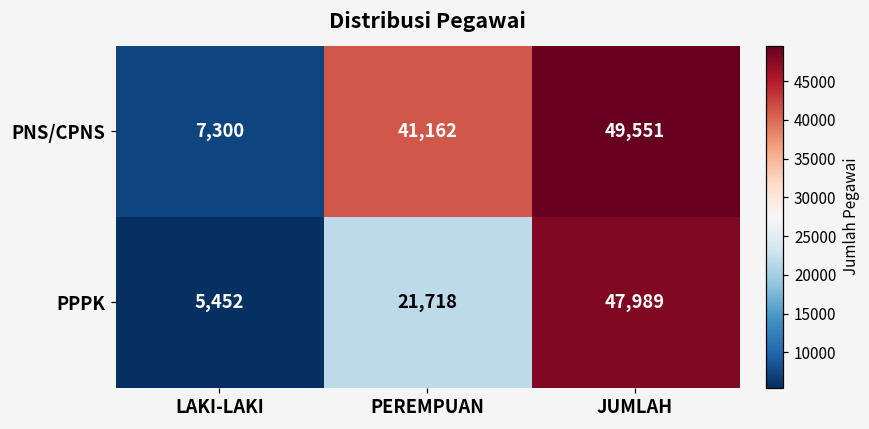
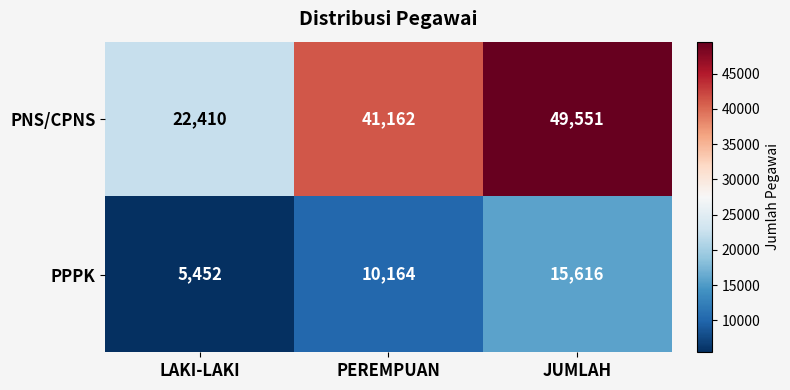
  {
    "PNS/CPNS": {
-     "LAKI-LAKI": "7,300",
+     "LAKI-LAKI": "22,410",
      "PEREMPUAN": "41,162",
      "JUMLAH": "49,551"
    },
    "PPPK": {
      "LAKI-LAKI": "5,452",
-     "PEREMPUAN": "21,718",
-     "JUMLAH": "47,989"
+     "PEREMPUAN": "10,164",
+     "JUMLAH": "15,616"
    }
  }
